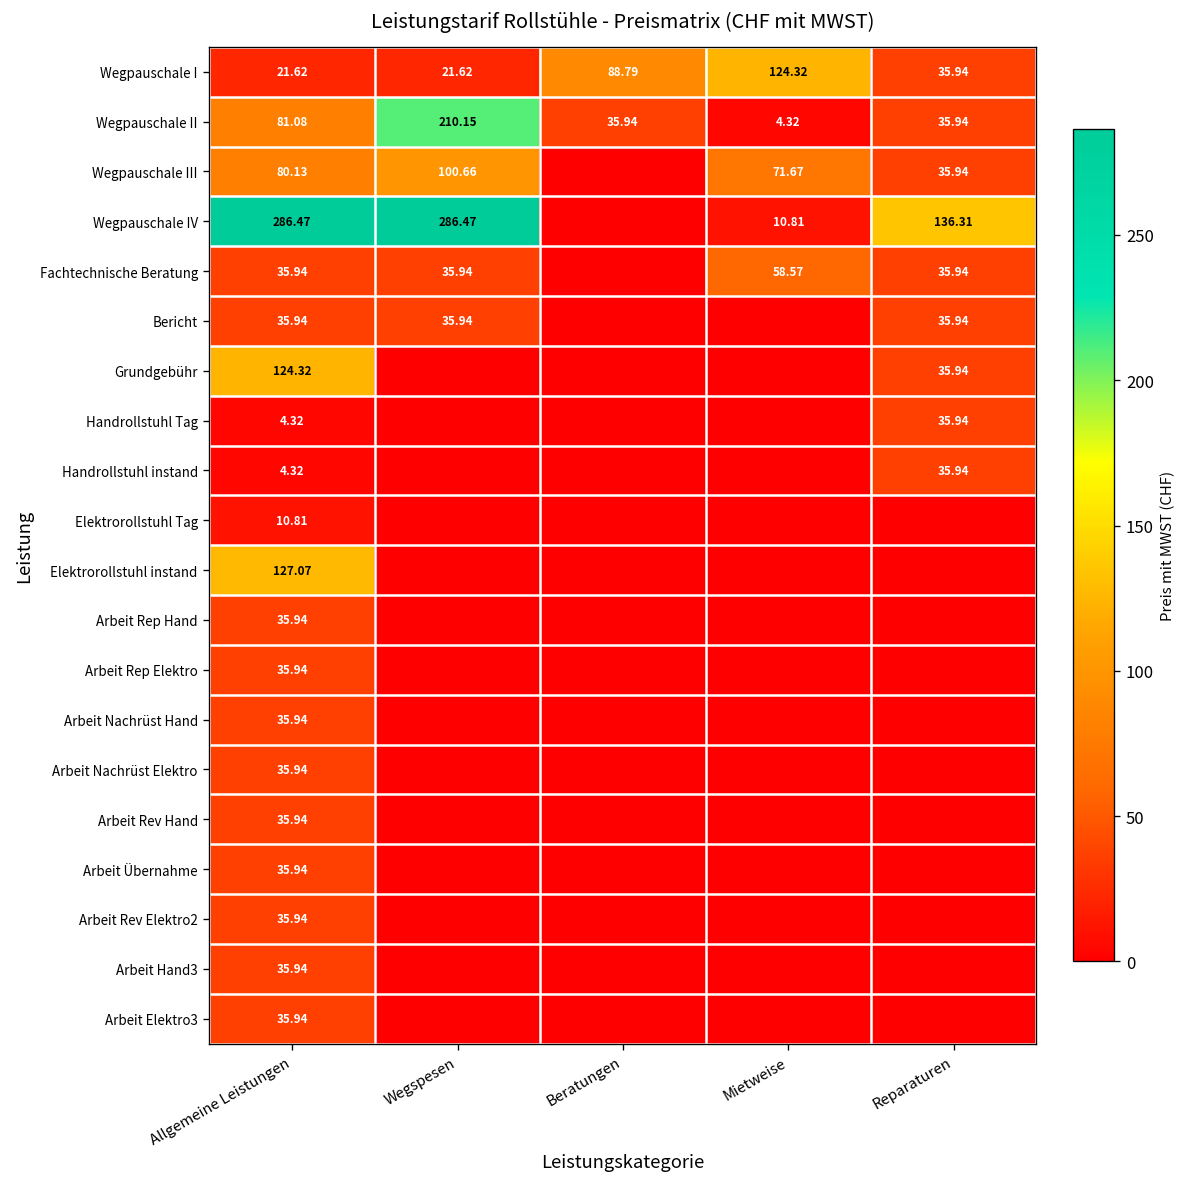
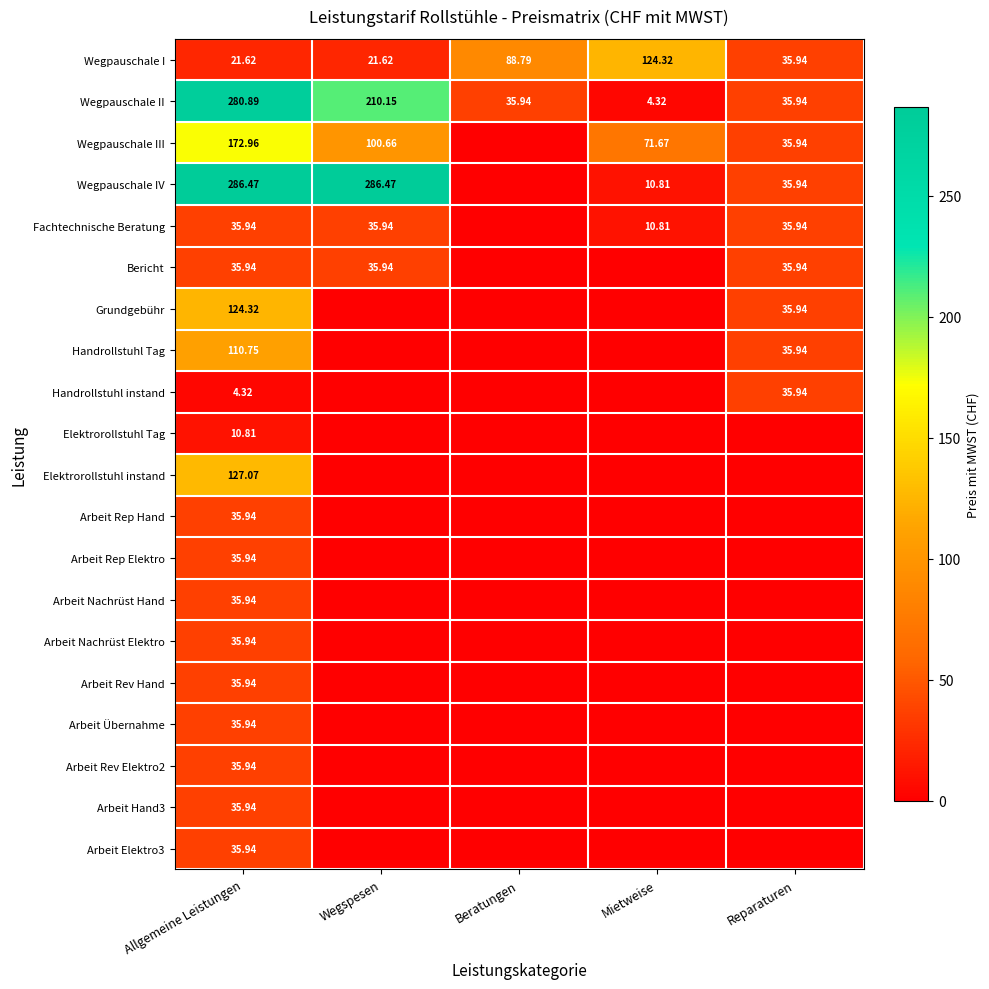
  {
    "Wegpauschale I": {
      "Allgemeine Leistungen": 21.62,
      "Wegspesen": 21.62,
      "Beratungen": 88.79,
      "Mietweise": 124.32,
      "Reparaturen": 35.94
    },
    "Wegpauschale II": {
-     "Allgemeine Leistungen": 81.08,
+     "Allgemeine Leistungen": 280.89,
      "Wegspesen": 210.15,
      "Beratungen": 35.94,
      "Mietweise": 4.32,
      "Reparaturen": 35.94
    },
    "Wegpauschale III": {
-     "Allgemeine Leistungen": 80.13,
+     "Allgemeine Leistungen": 172.96,
      "Wegspesen": 100.66,
      "Mietweise": 71.67,
      "Reparaturen": 35.94
    },
    "Wegpauschale IV": {
      "Allgemeine Leistungen": 286.47,
      "Wegspesen": 286.47,
      "Mietweise": 10.81,
-     "Reparaturen": 136.31
+     "Reparaturen": 35.94
    },
    "Fachtechnische Beratung": {
      "Allgemeine Leistungen": 35.94,
      "Wegspesen": 35.94,
-     "Mietweise": 58.57,
+     "Mietweise": 10.81,
      "Reparaturen": 35.94
    },
    "Bericht": {
      "Allgemeine Leistungen": 35.94,
      "Wegspesen": 35.94,
      "Reparaturen": 35.94
    },
    "Grundgebühr": {
      "Allgemeine Leistungen": 124.32,
      "Reparaturen": 35.94
    },
    "Handrollstuhl Tag": {
-     "Allgemeine Leistungen": 4.32,
+     "Allgemeine Leistungen": 110.75,
      "Reparaturen": 35.94
    },
    "Handrollstuhl instand": {
      "Allgemeine Leistungen": 4.32,
      "Reparaturen": 35.94
    },
    "Elektrorollstuhl Tag": {
      "Allgemeine Leistungen": 10.81
    },
    "Elektrorollstuhl instand": {
      "Allgemeine Leistungen": 127.07
    },
    "Arbeit Rep Hand": {
      "Allgemeine Leistungen": 35.94
    },
    "Arbeit Rep Elektro": {
      "Allgemeine Leistungen": 35.94
    },
    "Arbeit Nachrüst Hand": {
      "Allgemeine Leistungen": 35.94
    },
    "Arbeit Nachrüst Elektro": {
      "Allgemeine Leistungen": 35.94
    },
    "Arbeit Rev Hand": {
      "Allgemeine Leistungen": 35.94
    },
    "Arbeit Übernahme": {
      "Allgemeine Leistungen": 35.94
    },
    "Arbeit Rev Elektro2": {
      "Allgemeine Leistungen": 35.94
    },
    "Arbeit Hand3": {
      "Allgemeine Leistungen": 35.94
    },
    "Arbeit Elektro3": {
      "Allgemeine Leistungen": 35.94
    }
  }
